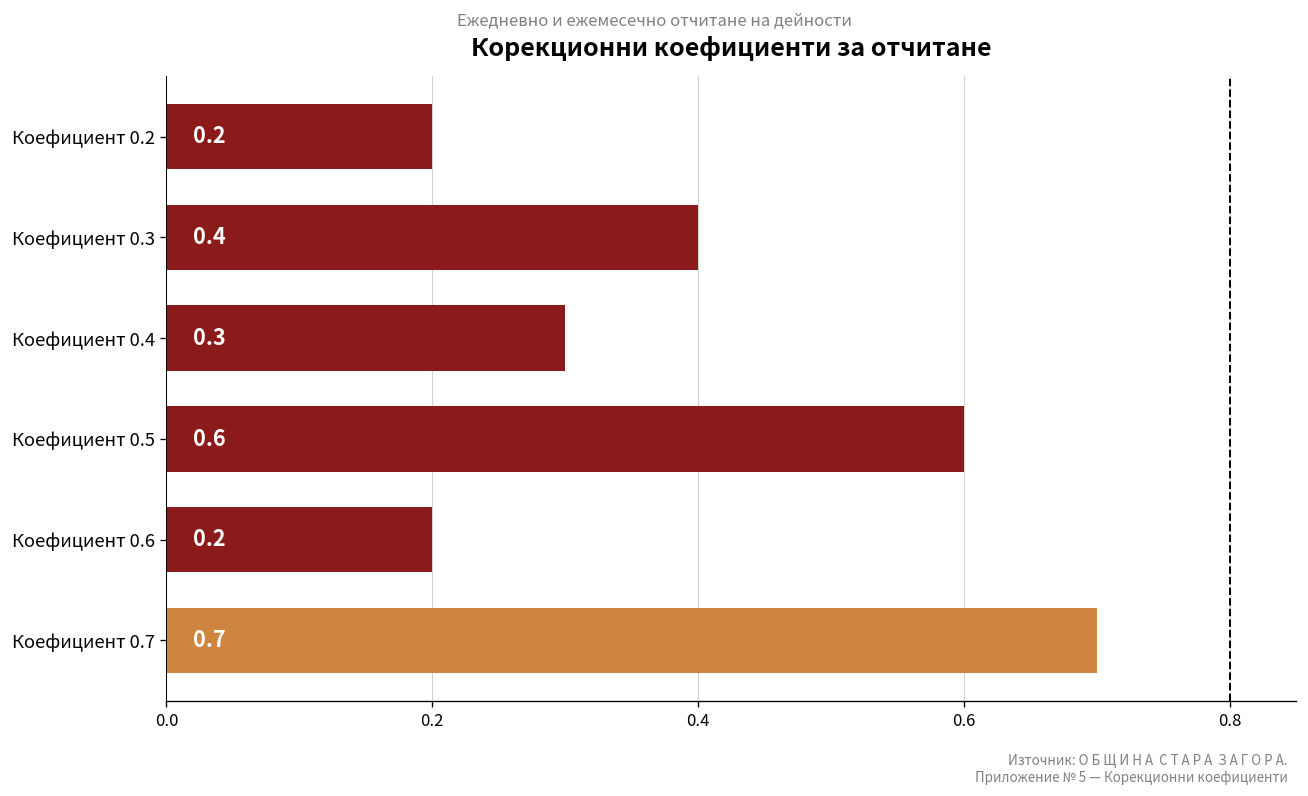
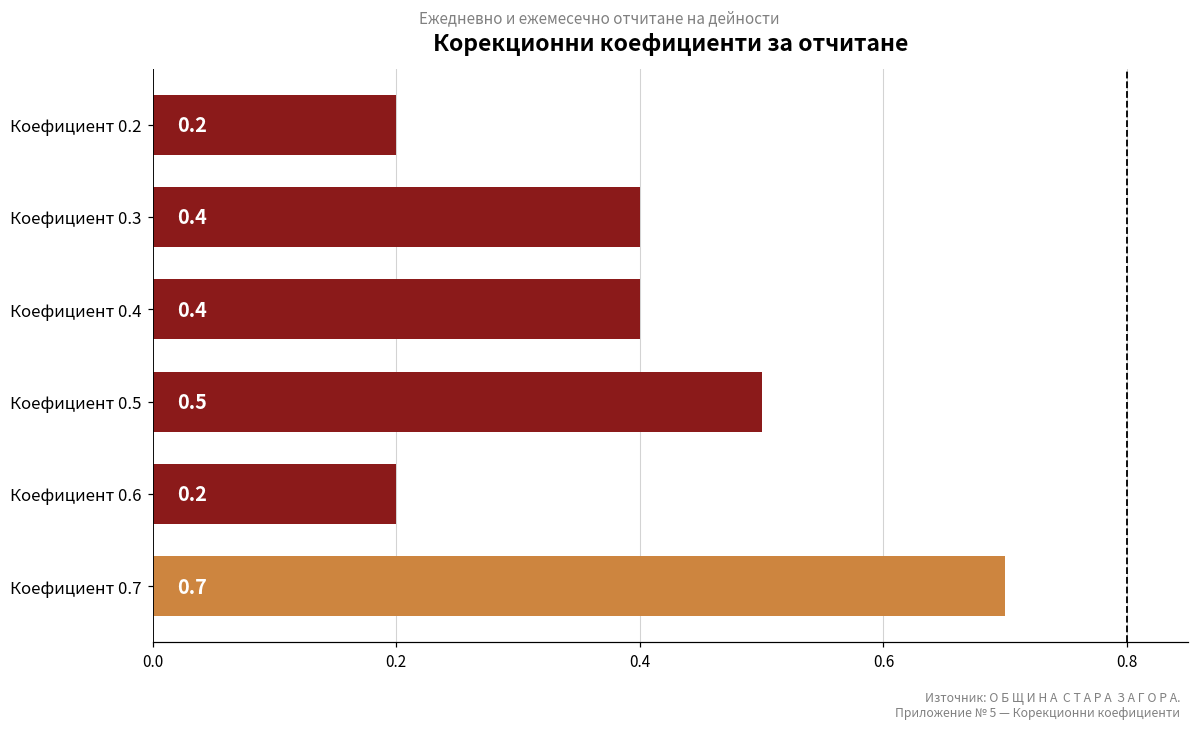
  {
    "Коефициент 0.2": 0.2,
    "Коефициент 0.3": 0.4,
-   "Коефициент 0.4": 0.3,
-   "Коефициент 0.5": 0.6,
+   "Коефициент 0.4": 0.4,
+   "Коефициент 0.5": 0.5,
    "Коефициент 0.6": 0.2,
    "Коефициент 0.7": 0.7
  }
